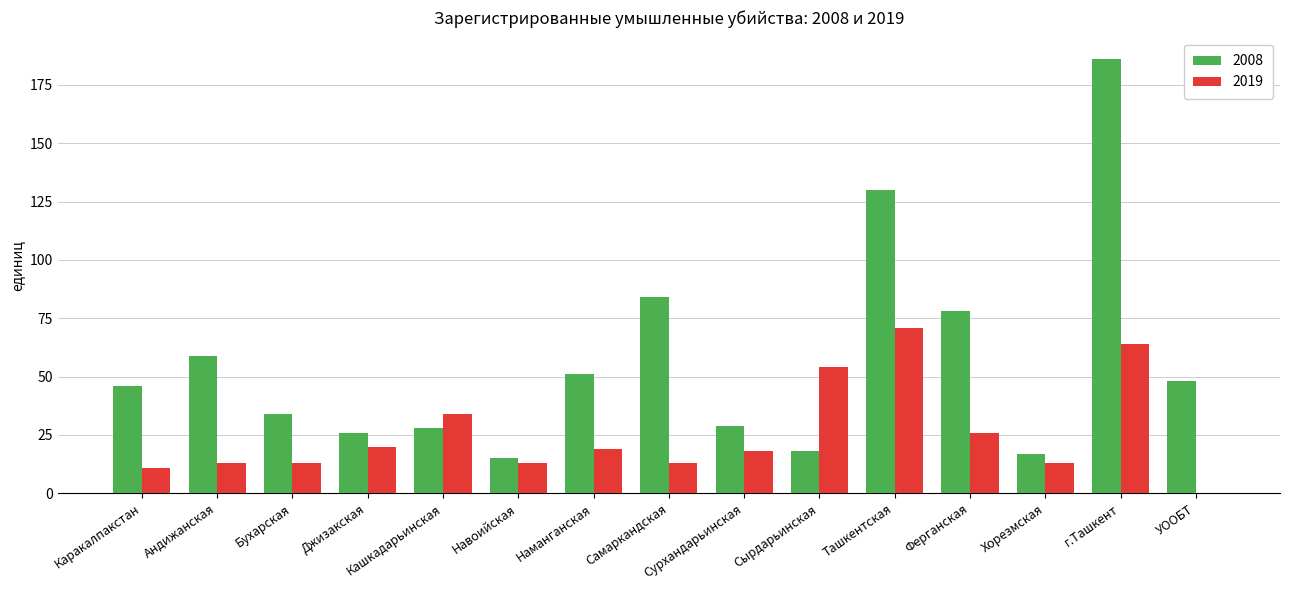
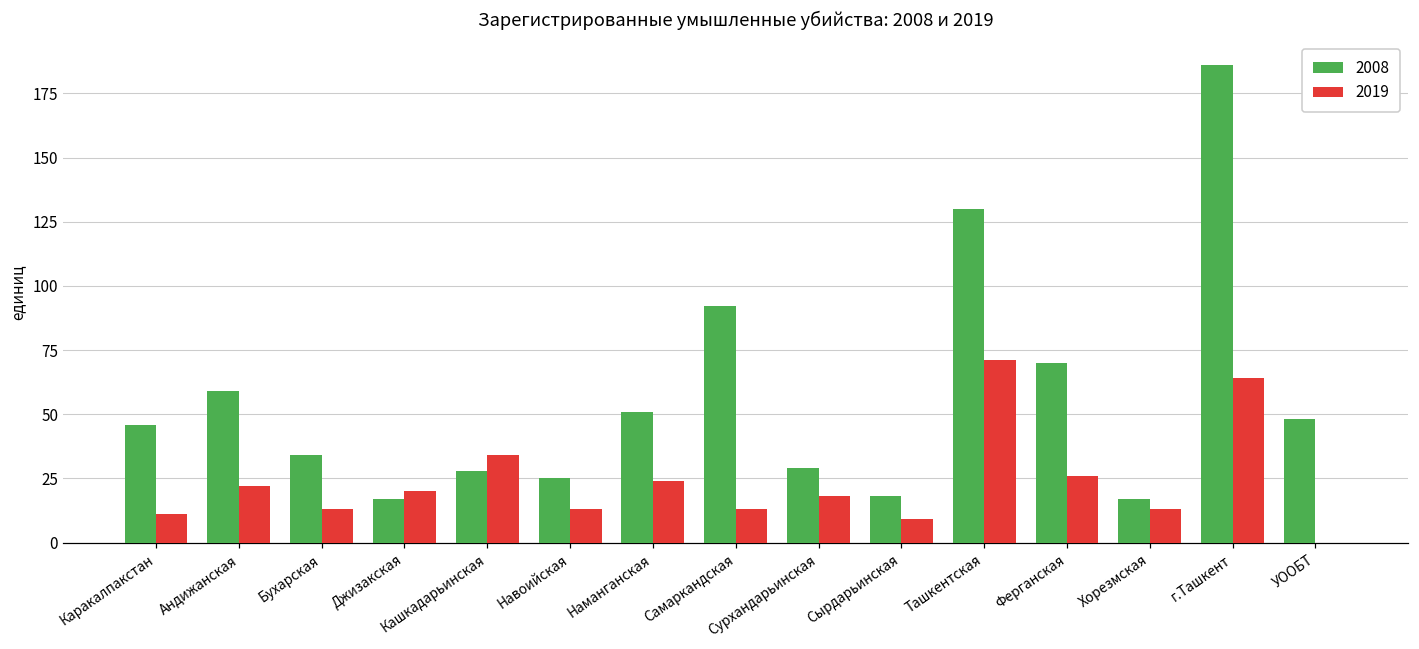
  {
    "2008": {
      "Каракалпакстан": 46,
      "Андижанская": 59,
      "Бухарская": 34,
-     "Джизакская": 26,
+     "Джизакская": 17,
      "Кашкадарьинская": 28,
-     "Навоийская": 15,
+     "Навоийская": 25,
      "Наманганская": 51,
-     "Самаркандская": 84,
+     "Самаркандская": 92,
      "Сурхандарьинская": 29,
      "Сырдарьинская": 18,
      "Ташкентская": 130,
-     "Ферганская": 78,
+     "Ферганская": 70,
      "Хорезмская": 17,
      "г.Ташкент": 186,
      "УООБТ": 48
    },
    "2019": {
      "Каракалпакстан": 11,
-     "Андижанская": 13,
+     "Андижанская": 22,
      "Бухарская": 13,
      "Джизакская": 20,
      "Кашкадарьинская": 34,
      "Навоийская": 13,
-     "Наманганская": 19,
+     "Наманганская": 24,
      "Самаркандская": 13,
      "Сурхандарьинская": 18,
-     "Сырдарьинская": 54,
+     "Сырдарьинская": 9,
      "Ташкентская": 71,
      "Ферганская": 26,
      "Хорезмская": 13,
      "г.Ташкент": 64,
      "УООБТ": 0
    }
  }
